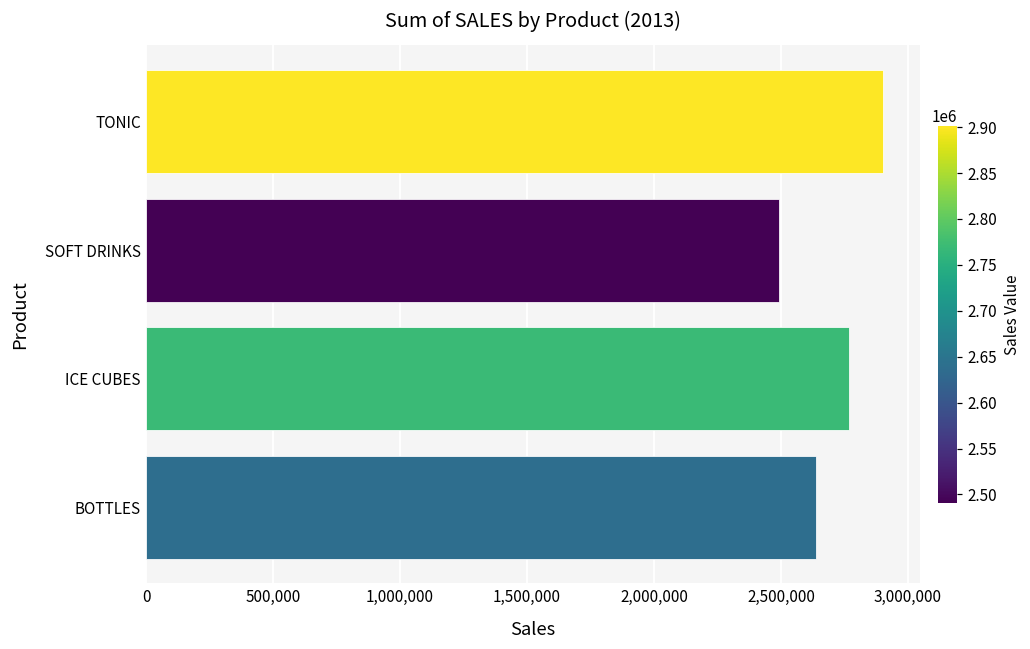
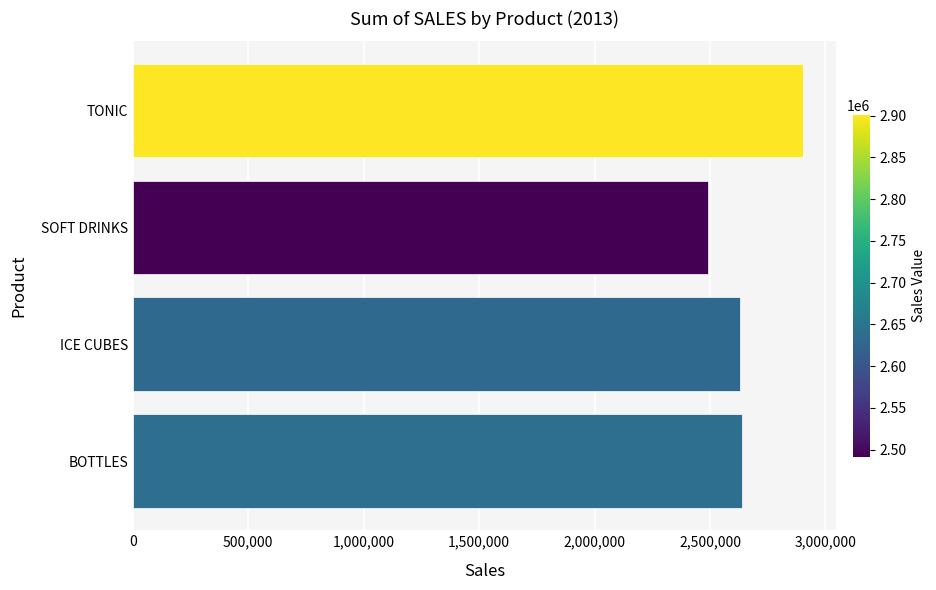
  {
    "TONIC": "2,900,000",
    "SOFT DRINKS": "2,490,000",
-   "ICE CUBES": "2,770,000",
+   "ICE CUBES": "2,630,000",
    "BOTTLES": "2,640,000"
  }
